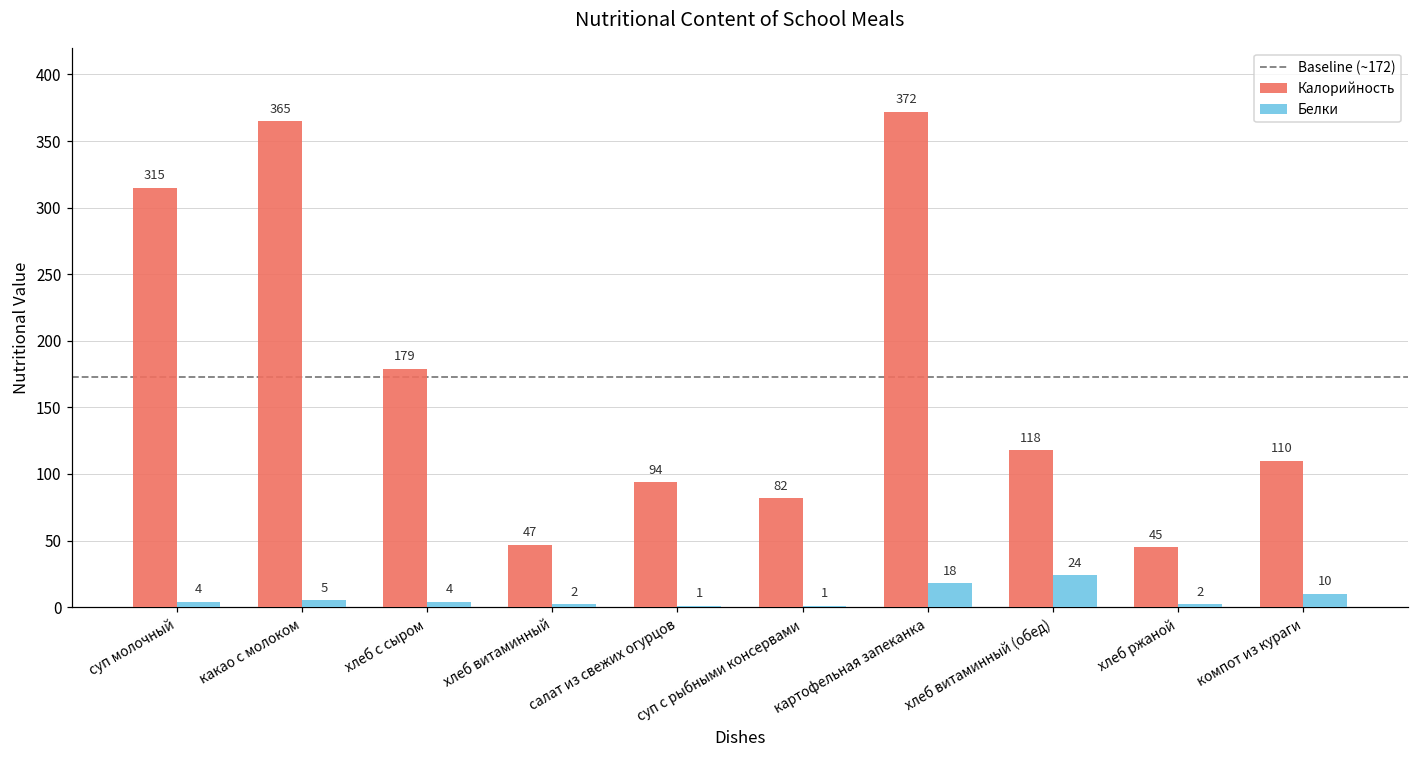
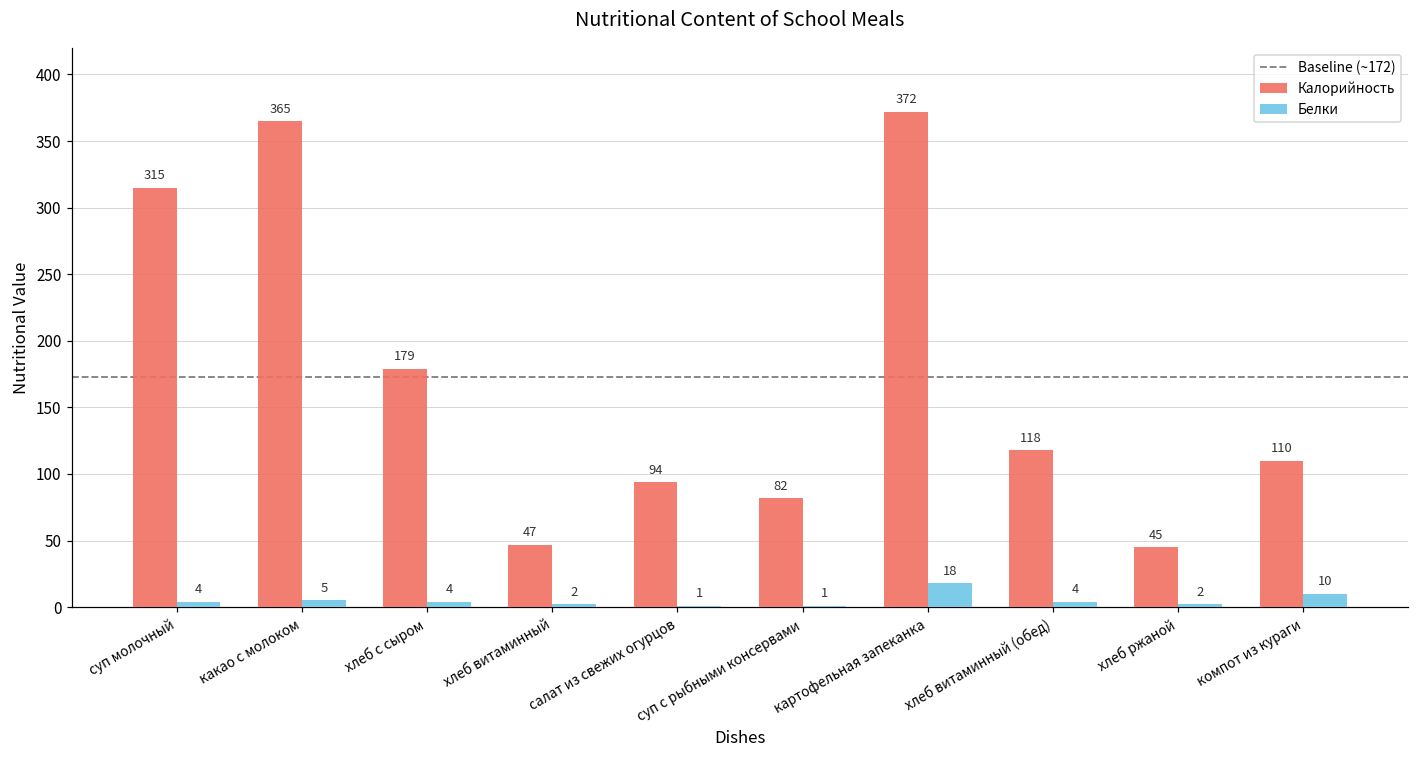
  {
    "Калорийность": {
      "суп молочный": 315,
      "какао с молоком": 365,
      "хлеб с сыром": 179,
      "хлеб витаминный": 47,
      "салат из свежих огурцов": 94,
      "суп с рыбными консервами": 82,
      "картофельная запеканка": 372,
      "хлеб витаминный (обед)": 118,
      "хлеб ржаной": 45,
      "компот из кураги": 110
    },
    "Белки": {
      "суп молочный": 4,
      "какао с молоком": 5,
      "хлеб с сыром": 4,
      "хлеб витаминный": 2,
      "салат из свежих огурцов": 1,
      "суп с рыбными консервами": 1,
      "картофельная запеканка": 18,
-     "хлеб витаминный (обед)": 24,
+     "хлеб витаминный (обед)": 4,
      "хлеб ржаной": 2,
      "компот из кураги": 10
    }
  }
